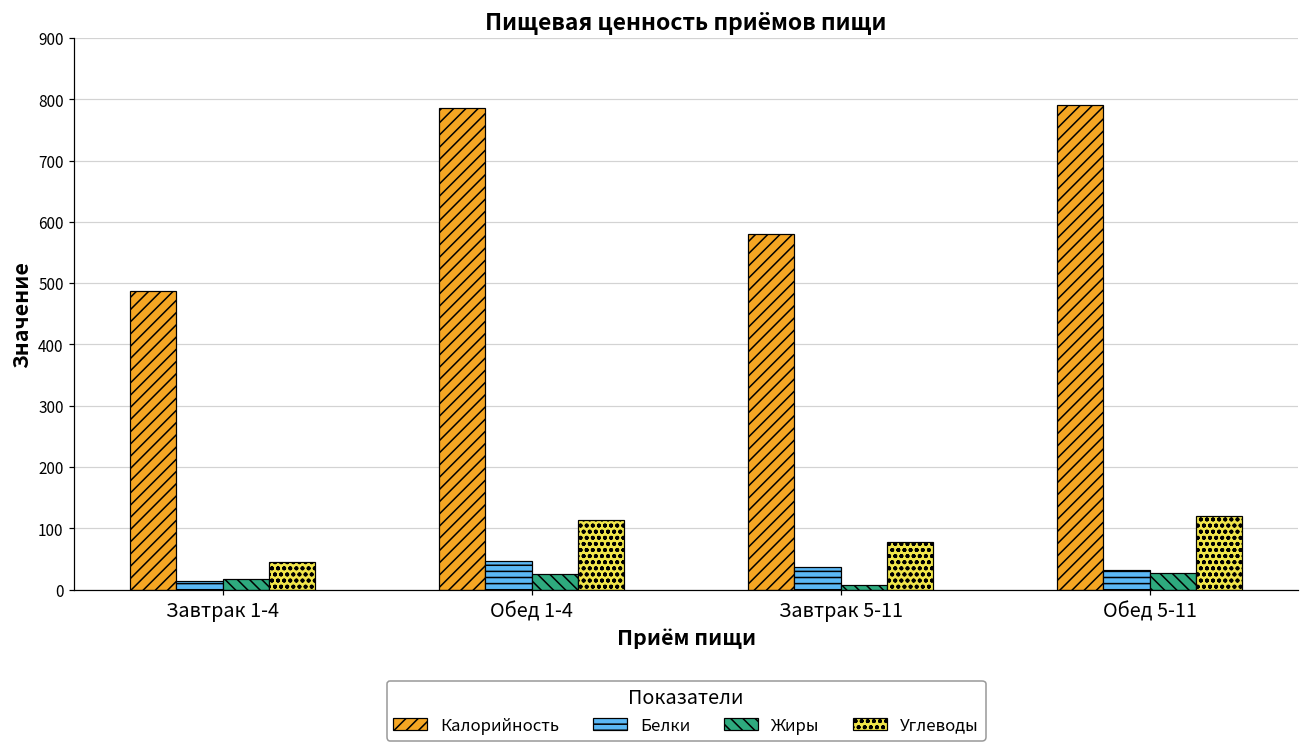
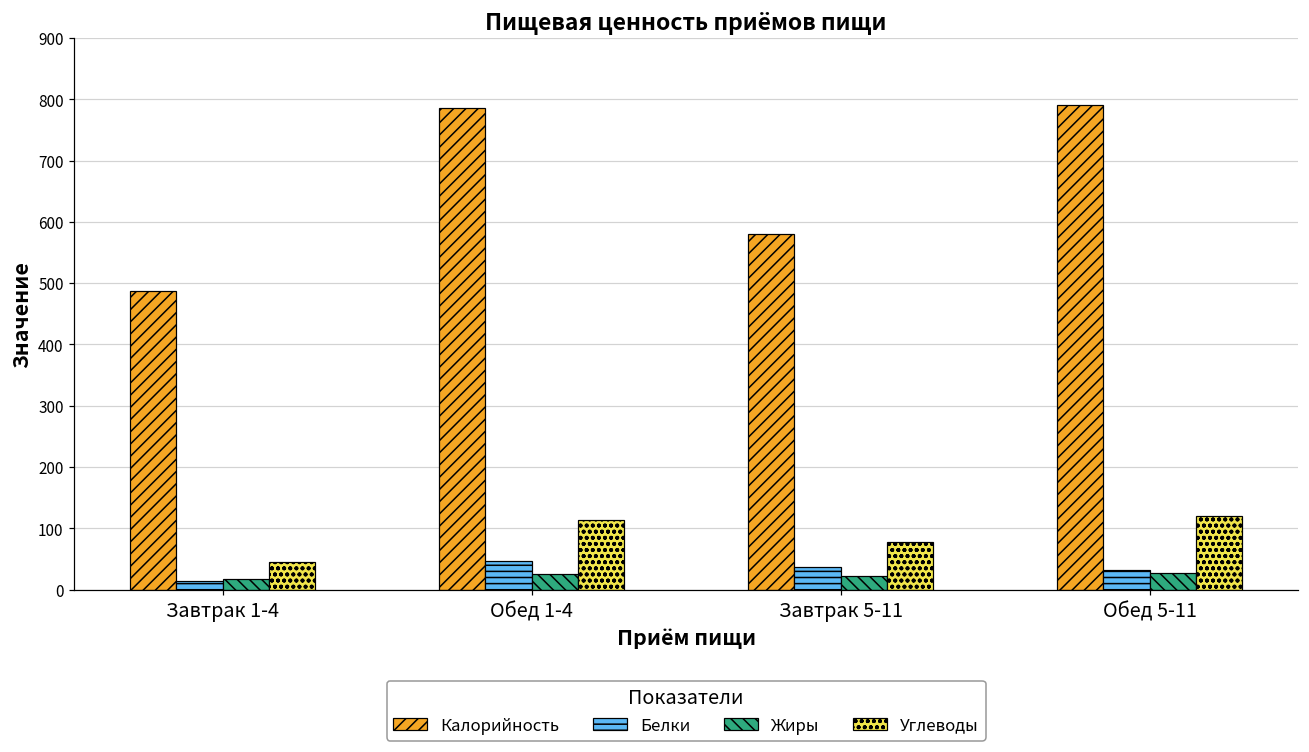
  {
    "Калорийность": {
      "Завтрак 1-4": 490,
      "Обед 1-4": 790,
      "Завтрак 5-11": 580,
      "Обед 5-11": 790
    },
    "Белки": {
      "Завтрак 1-4": 10,
      "Обед 1-4": 50,
      "Завтрак 5-11": 40,
      "Обед 5-11": 30
    },
    "Жиры": {
      "Завтрак 1-4": 20,
      "Обед 1-4": 20,
-     "Завтрак 5-11": 10,
+     "Завтрак 5-11": 20,
      "Обед 5-11": 30
    },
    "Углеводы": {
      "Завтрак 1-4": 50,
      "Обед 1-4": 110,
      "Завтрак 5-11": 80,
      "Обед 5-11": 120
    }
  }
